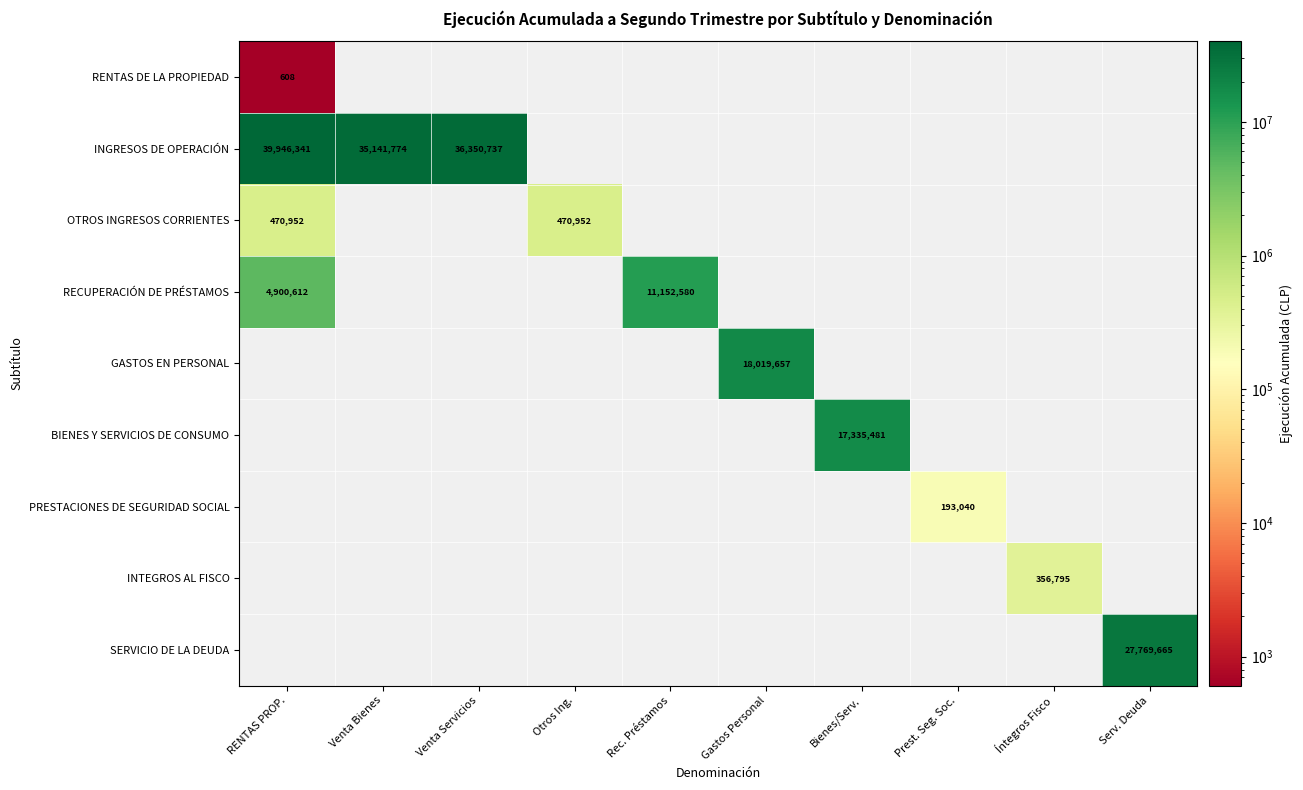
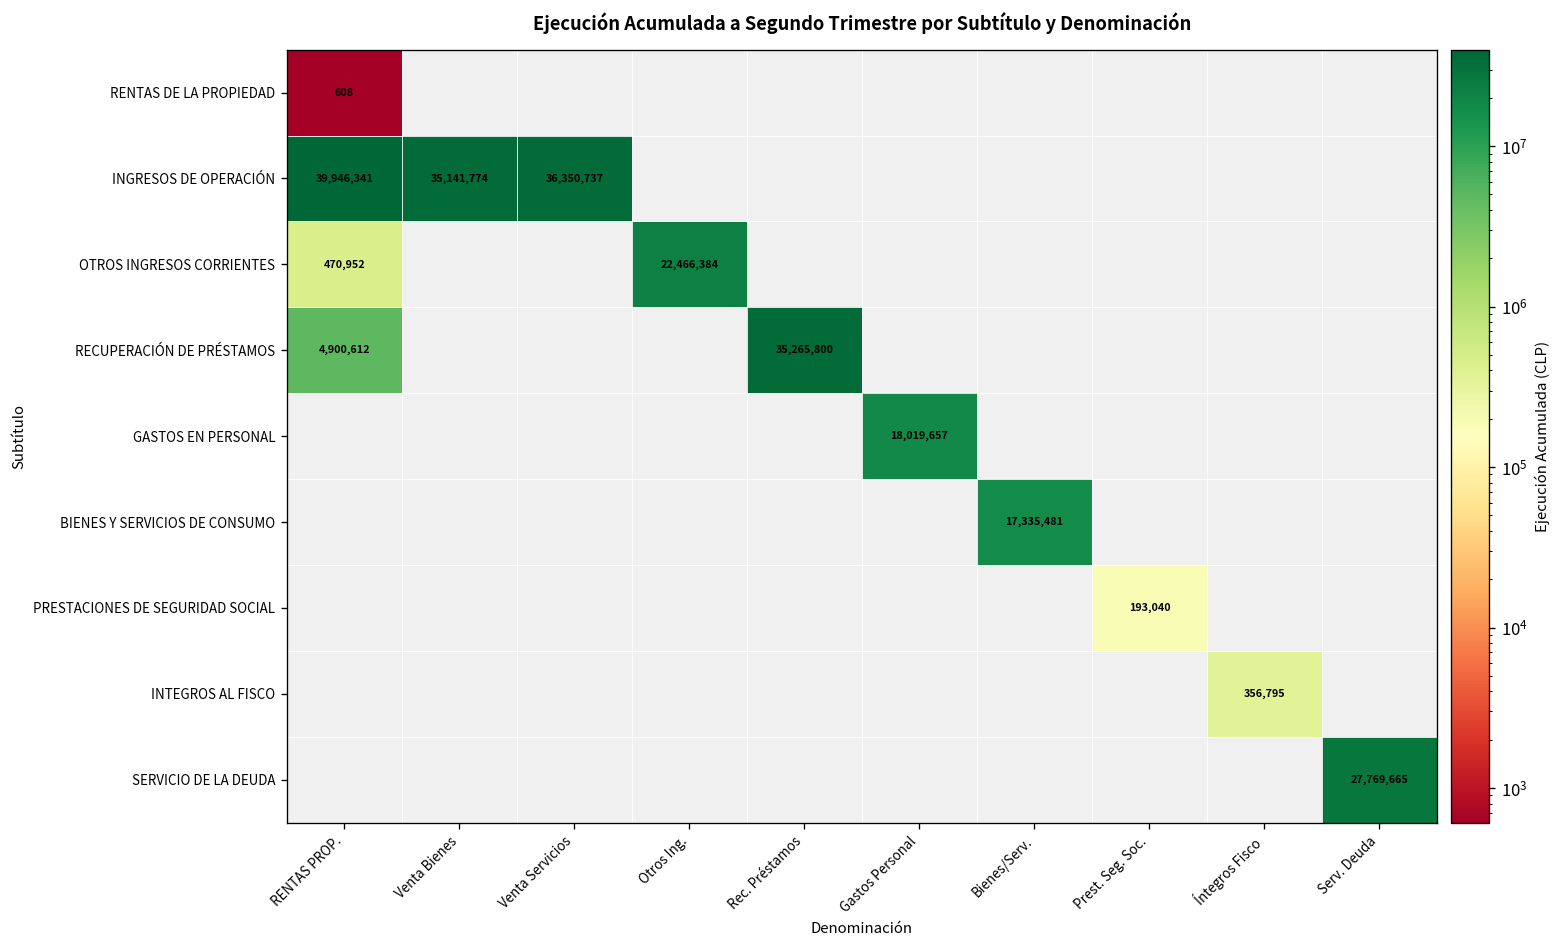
  {
    "RENTAS DE LA PROPIEDAD": {
      "RENTAS PROP.": "608"
    },
    "INGRESOS DE OPERACIÓN": {
      "RENTAS PROP.": "39,946,341",
      "Venta Bienes": "35,141,774",
      "Venta Servicios": "36,350,737"
    },
    "OTROS INGRESOS CORRIENTES": {
      "RENTAS PROP.": "470,952",
-     "Otros Ing.": "470,952"
+     "Otros Ing.": "22,466,384"
    },
    "RECUPERACIÓN DE PRÉSTAMOS": {
      "RENTAS PROP.": "4,900,612",
-     "Rec. Préstamos": "11,152,580"
+     "Rec. Préstamos": "35,265,800"
    },
    "GASTOS EN PERSONAL": {
      "Gastos Personal": "18,019,657"
    },
    "BIENES Y SERVICIOS DE CONSUMO": {
      "Bienes/Serv.": "17,335,481"
    },
    "PRESTACIONES DE SEGURIDAD SOCIAL": {
      "Prest. Seg. Soc.": "193,040"
    },
    "INTEGROS AL FISCO": {
      "Íntegros Fisco": "356,795"
    },
    "SERVICIO DE LA DEUDA": {
      "Serv. Deuda": "27,769,665"
    }
  }
